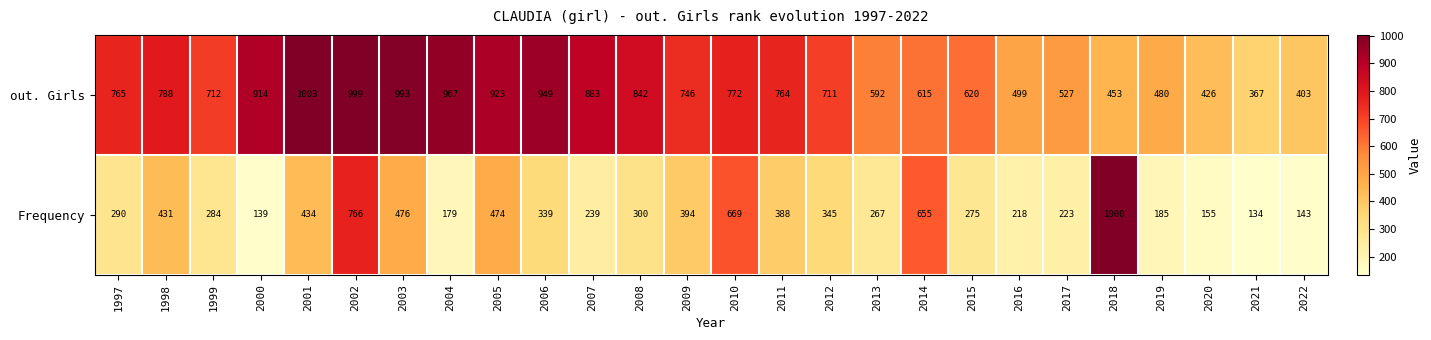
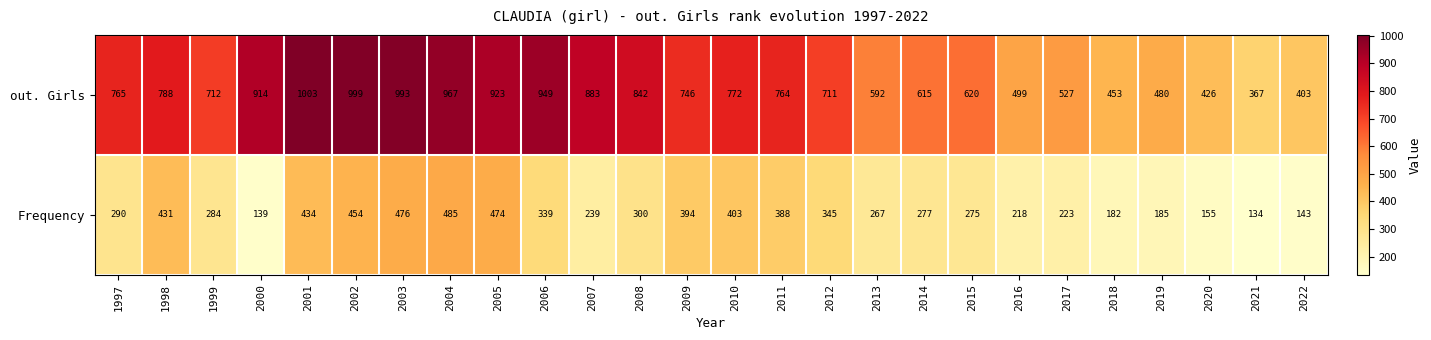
  {
    "out. Girls": {
      "1997": 765,
      "1998": 788,
      "1999": 712,
      "2000": 914,
      "2001": 1003,
      "2002": 999,
      "2003": 993,
      "2004": 967,
      "2005": 923,
      "2006": 949,
      "2007": 883,
      "2008": 842,
      "2009": 746,
      "2010": 772,
      "2011": 764,
      "2012": 711,
      "2013": 592,
      "2014": 615,
      "2015": 620,
      "2016": 499,
      "2017": 527,
      "2018": 453,
      "2019": 480,
      "2020": 426,
      "2021": 367,
      "2022": 403
    },
    "Frequency": {
      "1997": 290,
      "1998": 431,
      "1999": 284,
      "2000": 139,
      "2001": 434,
-     "2002": 766,
+     "2002": 454,
      "2003": 476,
-     "2004": 179,
+     "2004": 485,
      "2005": 474,
      "2006": 339,
      "2007": 239,
      "2008": 300,
      "2009": 394,
-     "2010": 669,
+     "2010": 403,
      "2011": 388,
      "2012": 345,
      "2013": 267,
-     "2014": 655,
+     "2014": 277,
      "2015": 275,
      "2016": 218,
      "2017": 223,
-     "2018": 1000,
+     "2018": 182,
      "2019": 185,
      "2020": 155,
      "2021": 134,
      "2022": 143
    }
  }
